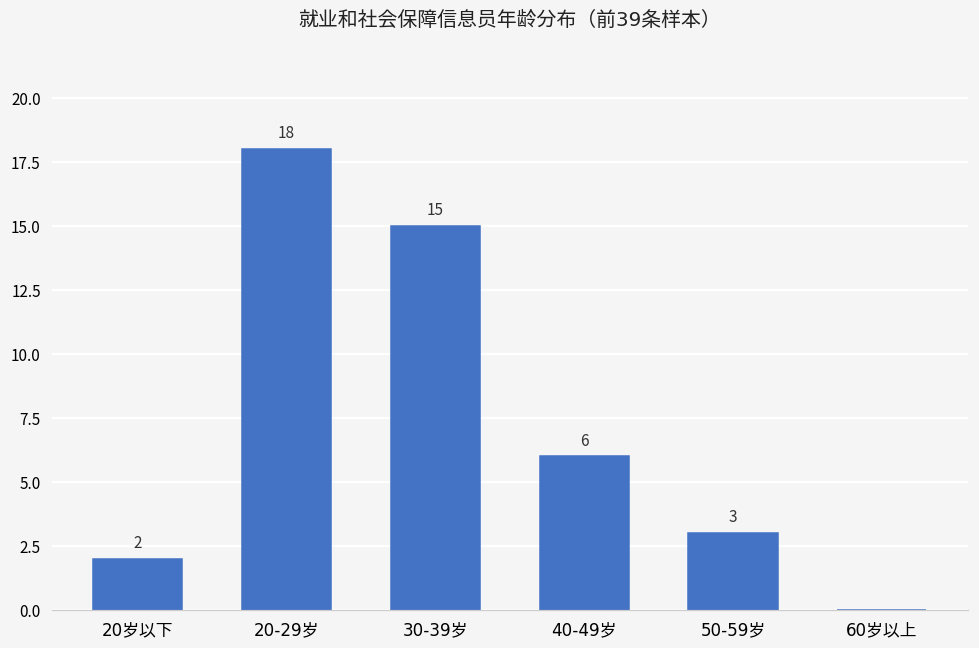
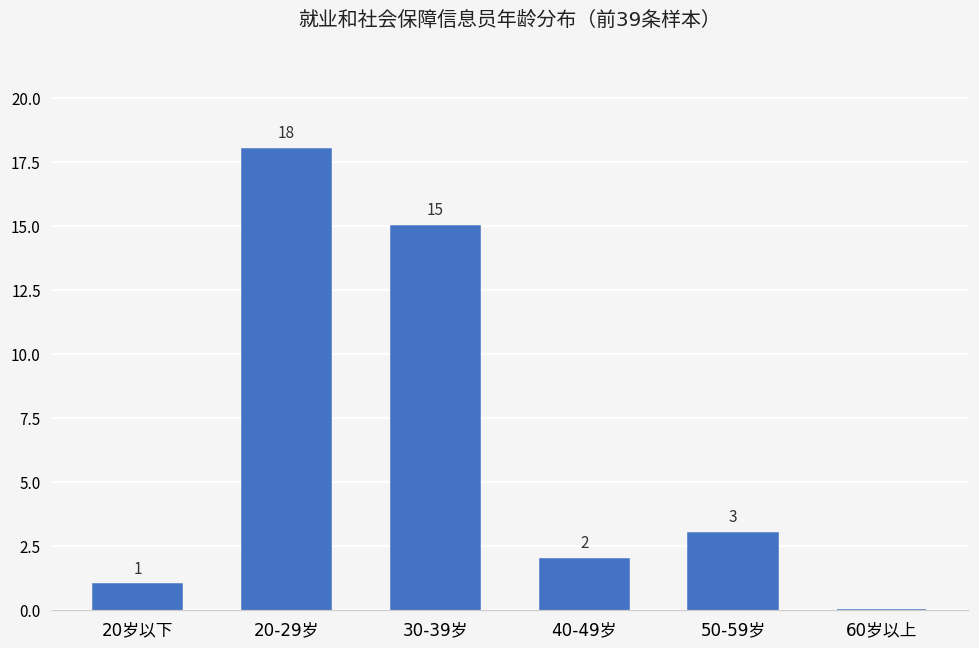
  {
-   "20岁以下": 2,
+   "20岁以下": 1,
    "20-29岁": 18,
    "30-39岁": 15,
-   "40-49岁": 6,
+   "40-49岁": 2,
    "50-59岁": 3
  }
